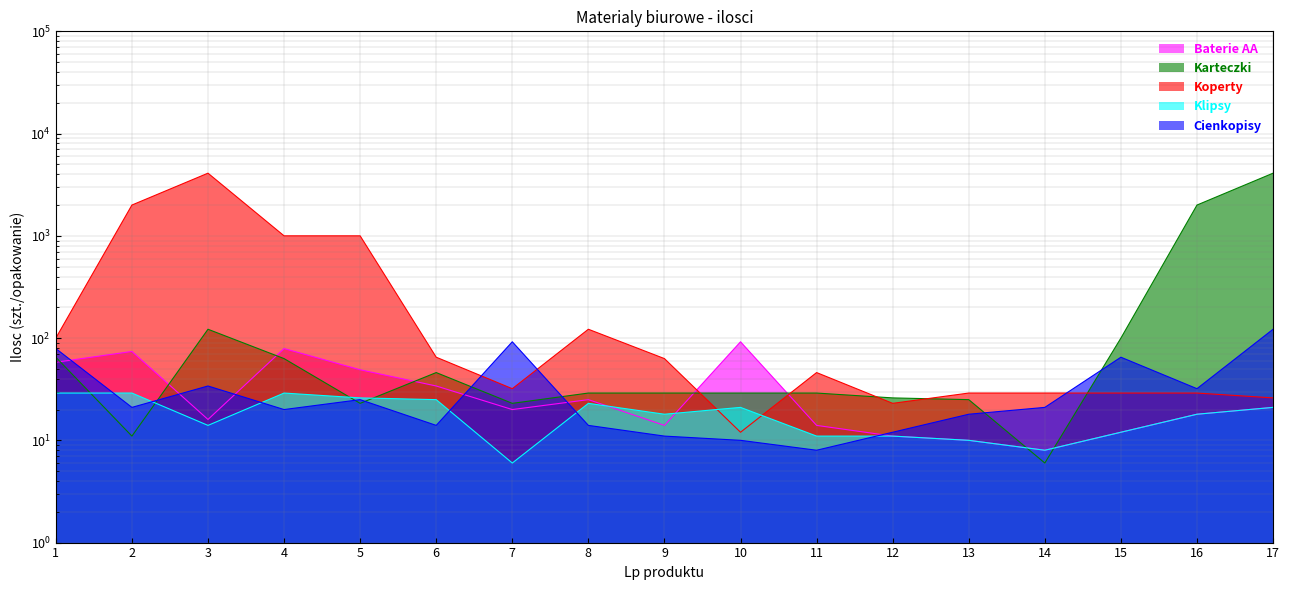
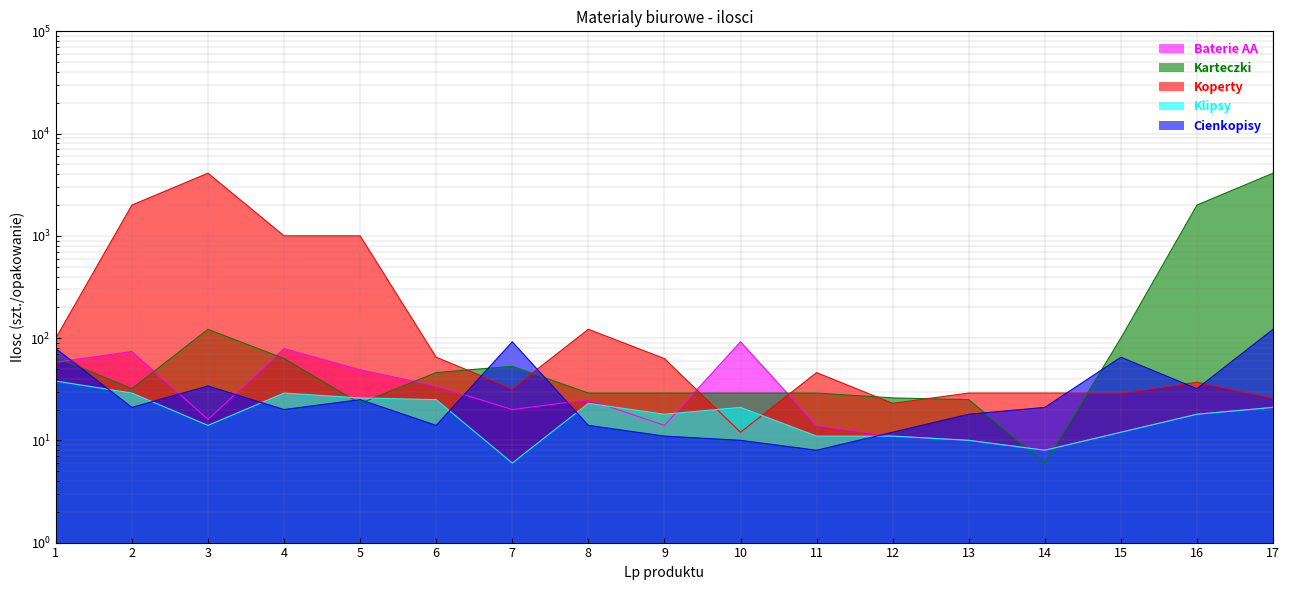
  {
    "Baterie AA": {
      "1": 60,
      "2": 70,
      "3": 16,
      "4": 80,
      "5": 50,
      "6": 34,
      "7": 20,
      "8": 25,
      "9": 14,
      "10": 90,
      "11": 14
    },
    "Karteczki": {
      "1": 70,
-     "2": 11,
+     "2": 32,
      "3": 120,
      "4": 60,
      "5": 23,
      "6": 50,
-     "7": 23,
+     "7": 50,
      "8": 29,
      "9": 29,
      "10": 29,
      "11": 29,
      "12": 26,
      "13": 25,
      "14": 6,
      "15": 100,
      "16": 2000,
      "17": 4100
    },
    "Koperty": {
      "1": 100,
      "2": 2000,
      "3": 4100,
      "4": 1000,
      "5": 1000,
      "6": 70,
      "7": 32,
      "8": 120,
      "9": 60,
      "10": 12,
      "11": 50,
      "12": 23,
      "13": 29,
      "14": 29,
      "15": 29,
-     "16": 29,
+     "16": 37,
      "17": 26
    },
    "Klipsy": {
-     "1": 29,
+     "1": 38,
      "2": 29,
      "3": 14,
      "4": 29,
      "6": 25,
      "7": 6,
      "8": 23,
      "9": 18,
      "10": 21,
      "11": 11
    },
    "Cienkopisy": {
      "1": 80,
      "2": 21,
      "3": 34,
      "4": 20,
      "6": 14,
      "7": 90,
      "8": 14,
      "9": 11,
      "10": 10,
      "11": 8,
      "12": 12,
      "13": 18,
      "14": 21,
      "15": 70,
      "16": 32,
      "17": 120
    }
  }
